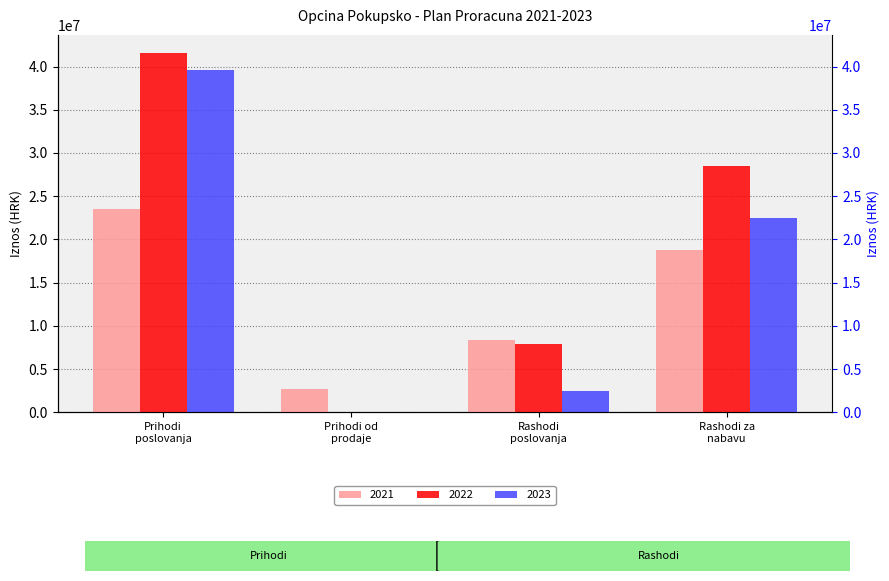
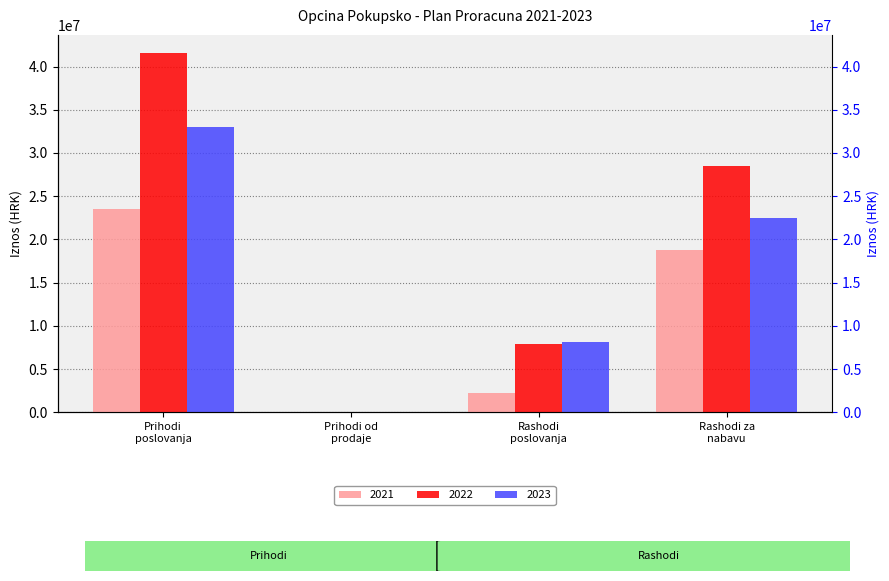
  {
    "2021": {
      "Prihodi poslovanja": 23000000,
-     "Prihodi od prodaje": 3000000,
-     "Rashodi poslovanja": 8000000,
+     "Prihodi od prodaje": 0,
+     "Rashodi poslovanja": 2000000,
      "Rashodi za nabavu": 19000000
    },
    "2022": {
      "Prihodi poslovanja": 42000000,
      "Prihodi od prodaje": 0,
      "Rashodi poslovanja": 8000000,
      "Rashodi za nabavu": 29000000
    },
    "2023": {
-     "Prihodi poslovanja": 40000000,
+     "Prihodi poslovanja": 33000000,
      "Prihodi od prodaje": 0,
-     "Rashodi poslovanja": 2000000,
+     "Rashodi poslovanja": 8000000,
      "Rashodi za nabavu": 23000000
    }
  }
